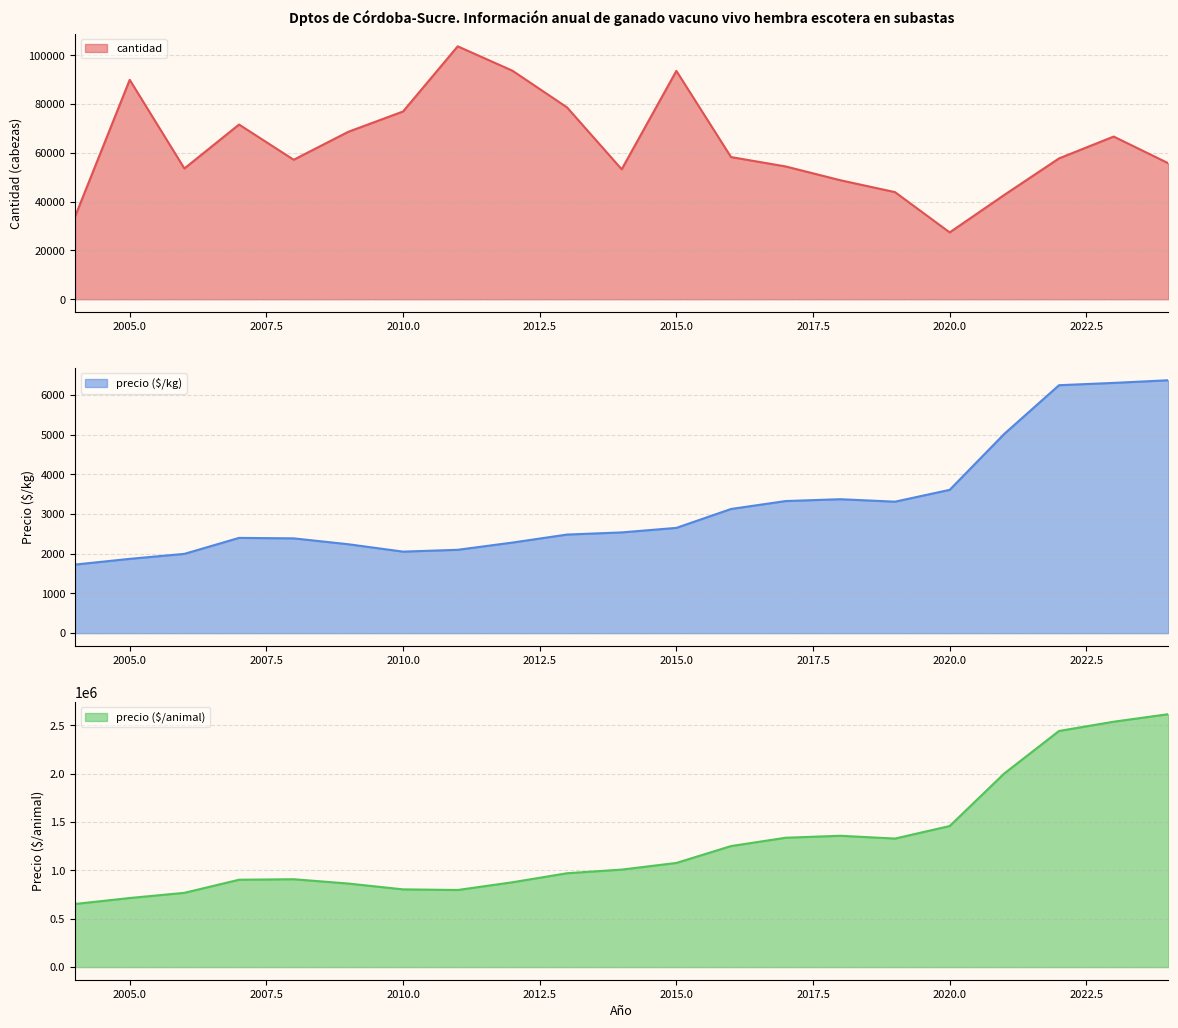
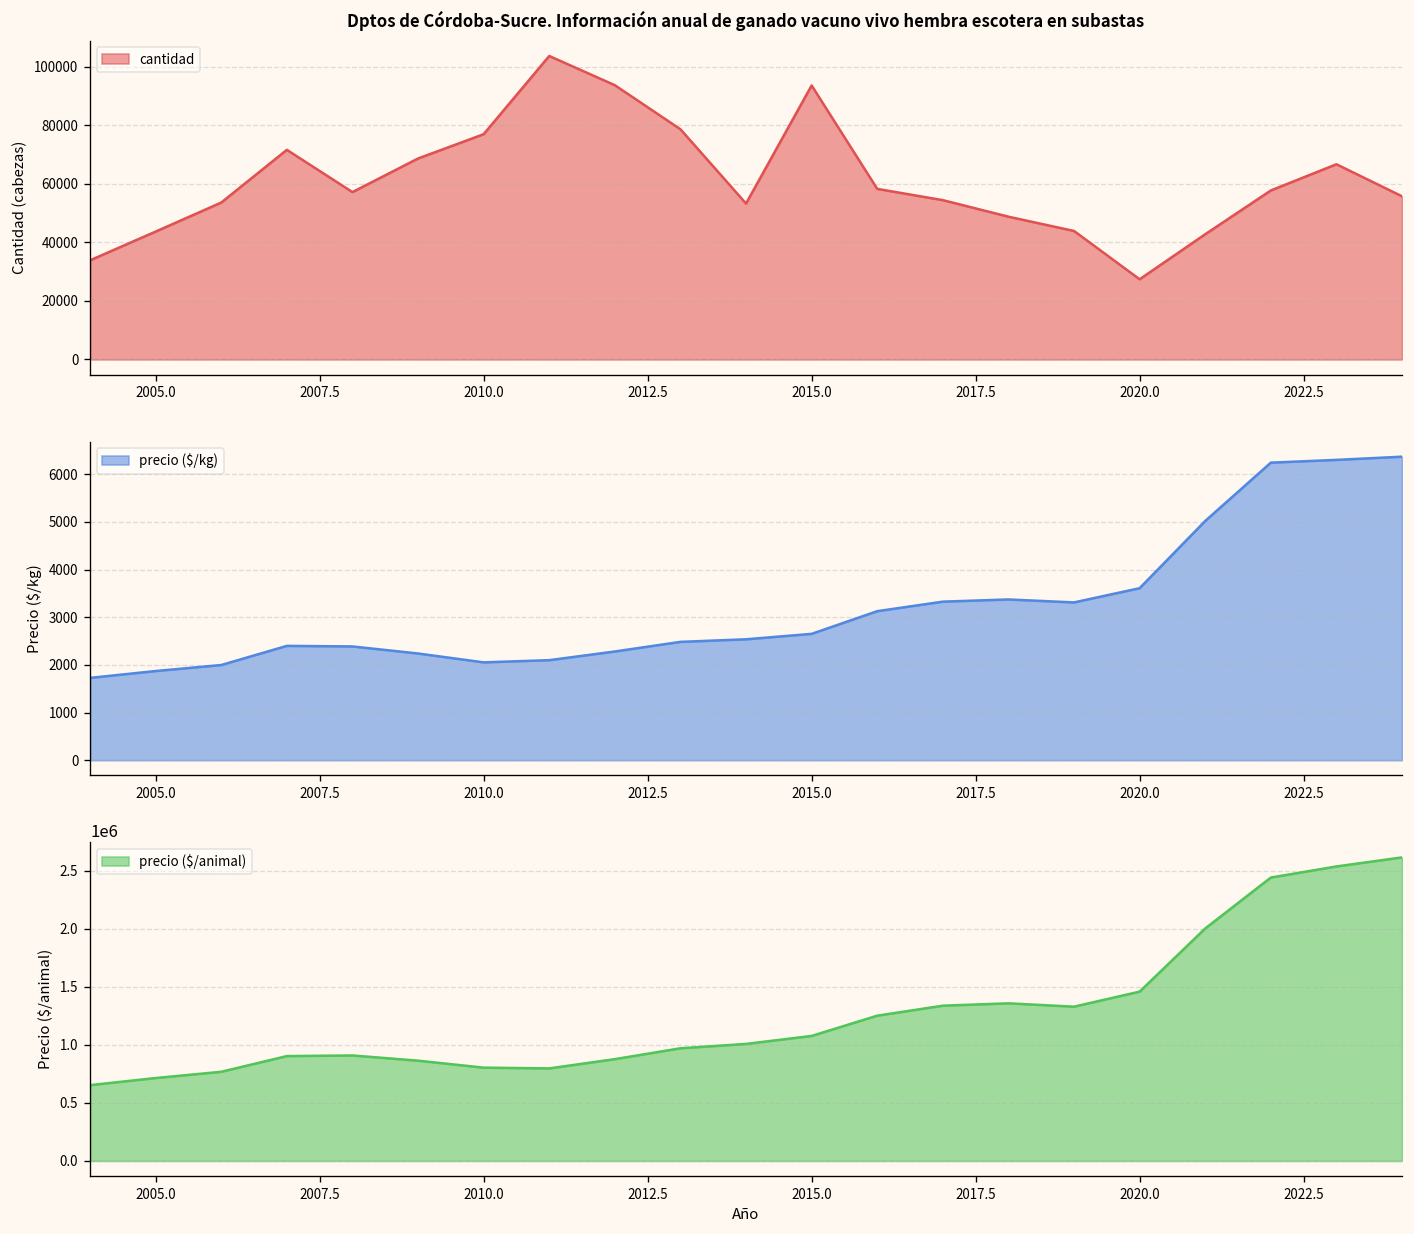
  {
    "Dptos de Córdoba-Sucre. Información anual de ganado vacuno vivo hembra escotera en subastas": {
-     "2005.0": 90000,
+     "2005.0": 44000,
      "2010.0": 77000,
      "2015.0": 94000,
      "2020.0": 27000
    }
  }
